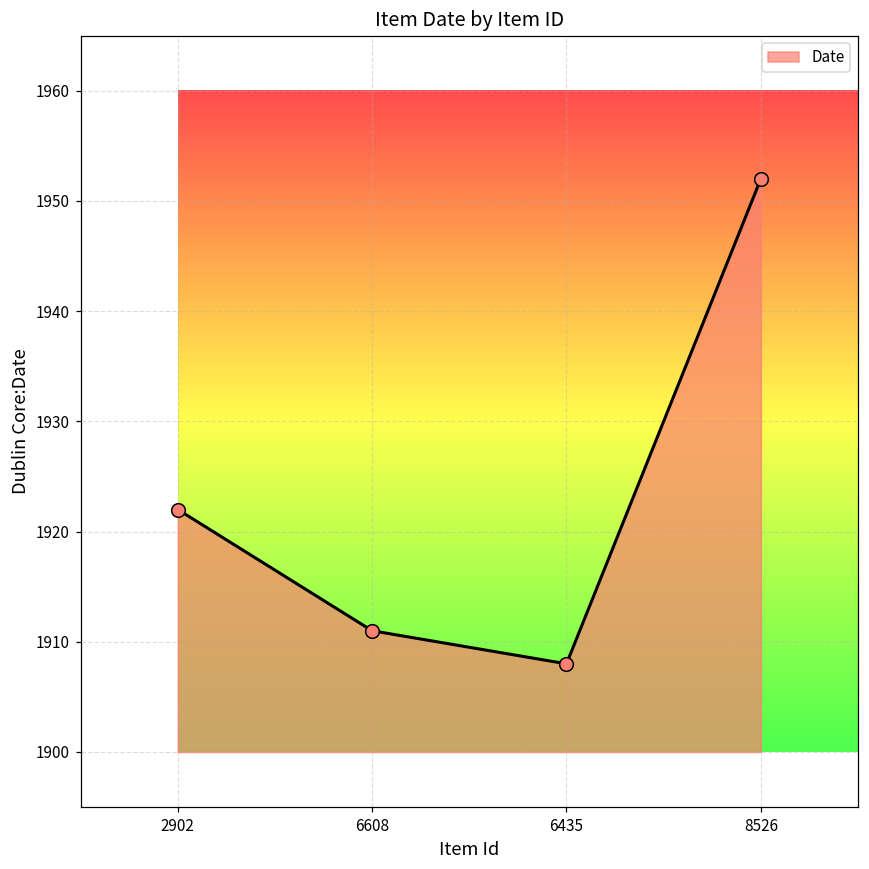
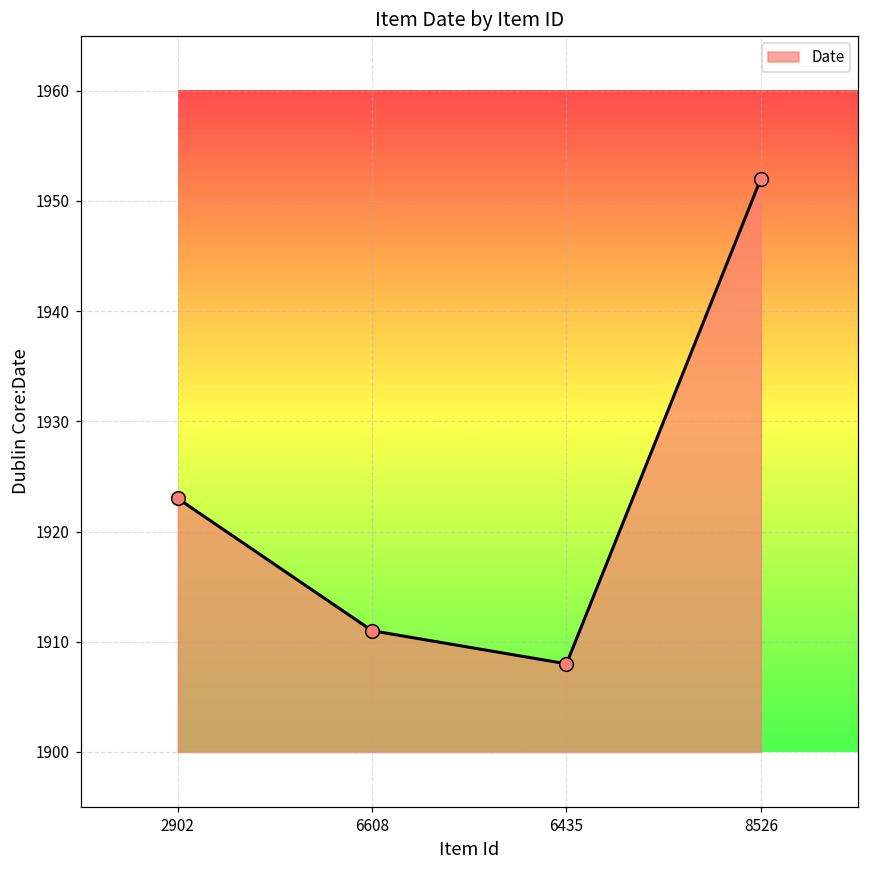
  {
-   "2902": 1922,
+   "2902": 1923,
    "6608": 1911,
    "6435": 1908,
    "8526": 1952
  }
